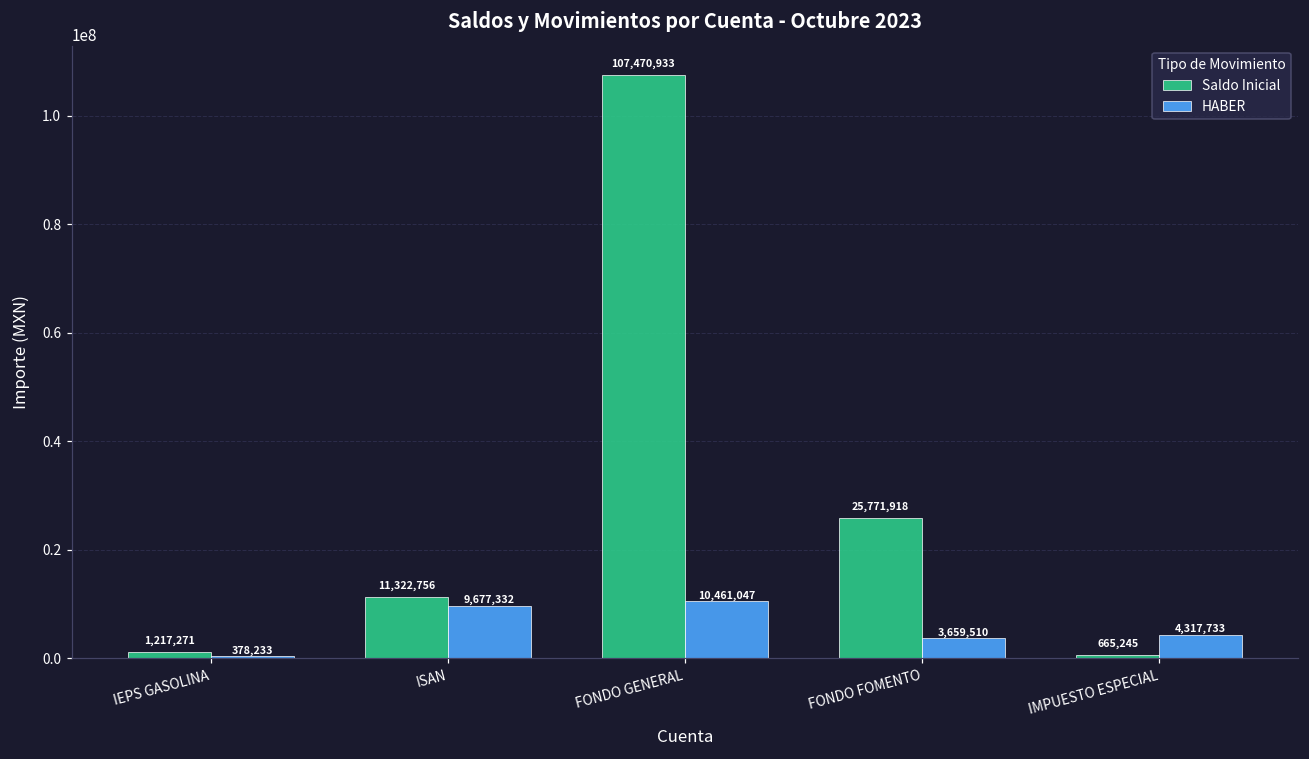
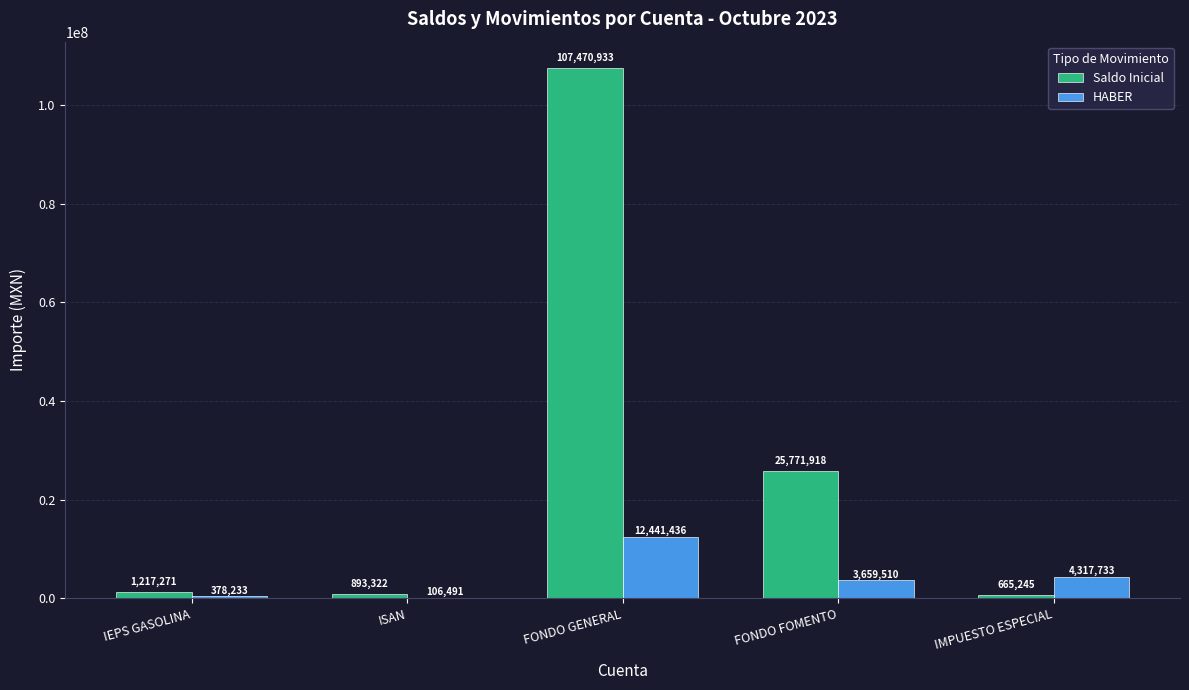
  {
    "Saldo Inicial": {
      "IEPS GASOLINA": "1,217,271",
-     "ISAN": "11,322,756",
+     "ISAN": "893,322",
      "FONDO GENERAL": "107,470,933",
      "FONDO FOMENTO": "25,771,918",
      "IMPUESTO ESPECIAL": "665,245"
    },
    "HABER": {
      "IEPS GASOLINA": "378,233",
-     "ISAN": "9,677,332",
-     "FONDO GENERAL": "10,461,047",
+     "ISAN": "106,491",
+     "FONDO GENERAL": "12,441,436",
      "FONDO FOMENTO": "3,659,510",
      "IMPUESTO ESPECIAL": "4,317,733"
    }
  }
